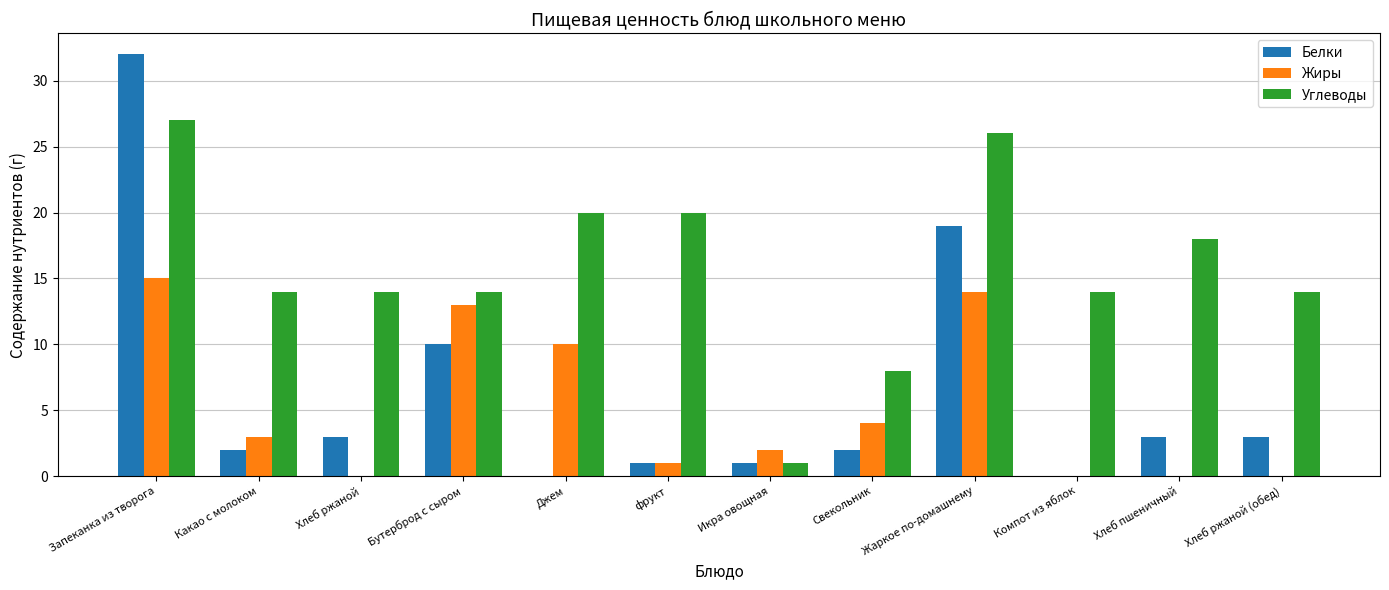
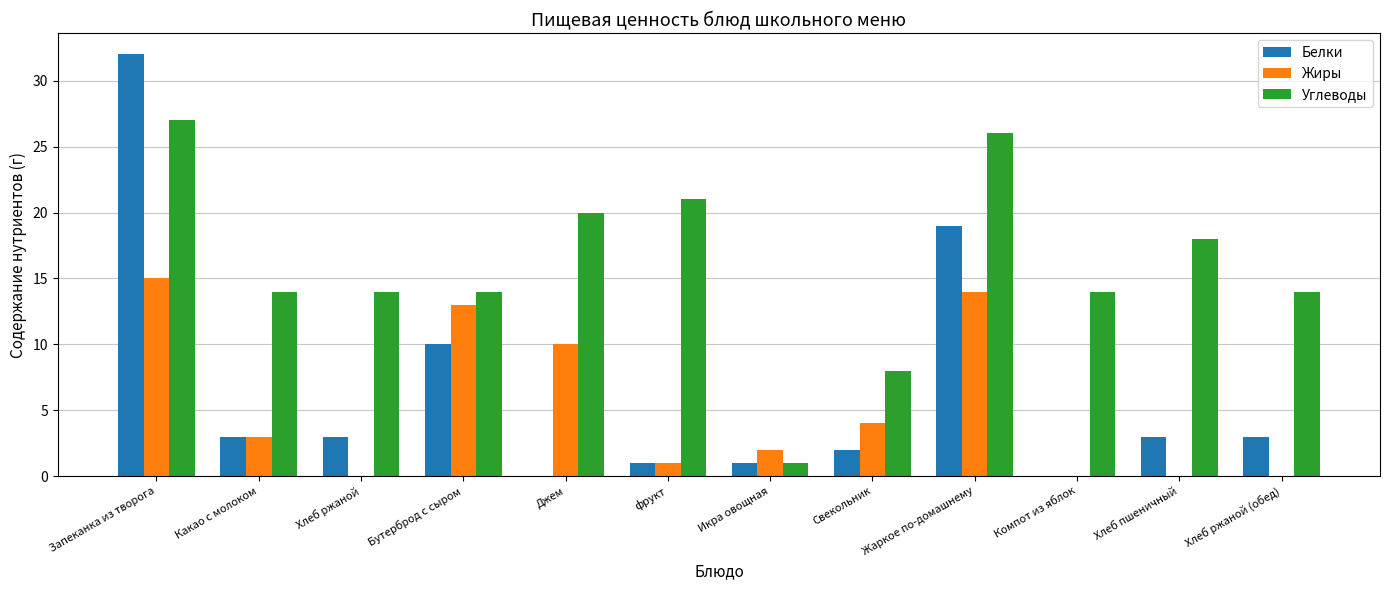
  {
    "Белки": {
      "Запеканка из творога": 32,
-     "Какао с молоком": 2,
+     "Какао с молоком": 3,
      "Хлеб ржаной": 3,
      "Бутерброд с сыром": 10,
      "Джем": 0,
      "фрукт": 1,
      "Икра овощная": 1,
      "Свекольник": 2,
      "Жаркое по-домашнему": 19,
      "Компот из яблок": 0,
      "Хлеб пшеничный": 3,
      "Хлеб ржаной (обед)": 3
    },
    "Жиры": {
      "Запеканка из творога": 15,
      "Какао с молоком": 3,
      "Хлеб ржаной": 0,
      "Бутерброд с сыром": 13,
      "Джем": 10,
      "фрукт": 1,
      "Икра овощная": 2,
      "Свекольник": 4,
      "Жаркое по-домашнему": 14,
      "Компот из яблок": 0,
      "Хлеб пшеничный": 0,
      "Хлеб ржаной (обед)": 0
    },
    "Углеводы": {
      "Запеканка из творога": 27,
      "Какао с молоком": 14,
      "Хлеб ржаной": 14,
      "Бутерброд с сыром": 14,
      "Джем": 20,
-     "фрукт": 20,
+     "фрукт": 21,
      "Икра овощная": 1,
      "Свекольник": 8,
      "Жаркое по-домашнему": 26,
      "Компот из яблок": 14,
      "Хлеб пшеничный": 18,
      "Хлеб ржаной (обед)": 14
    }
  }
